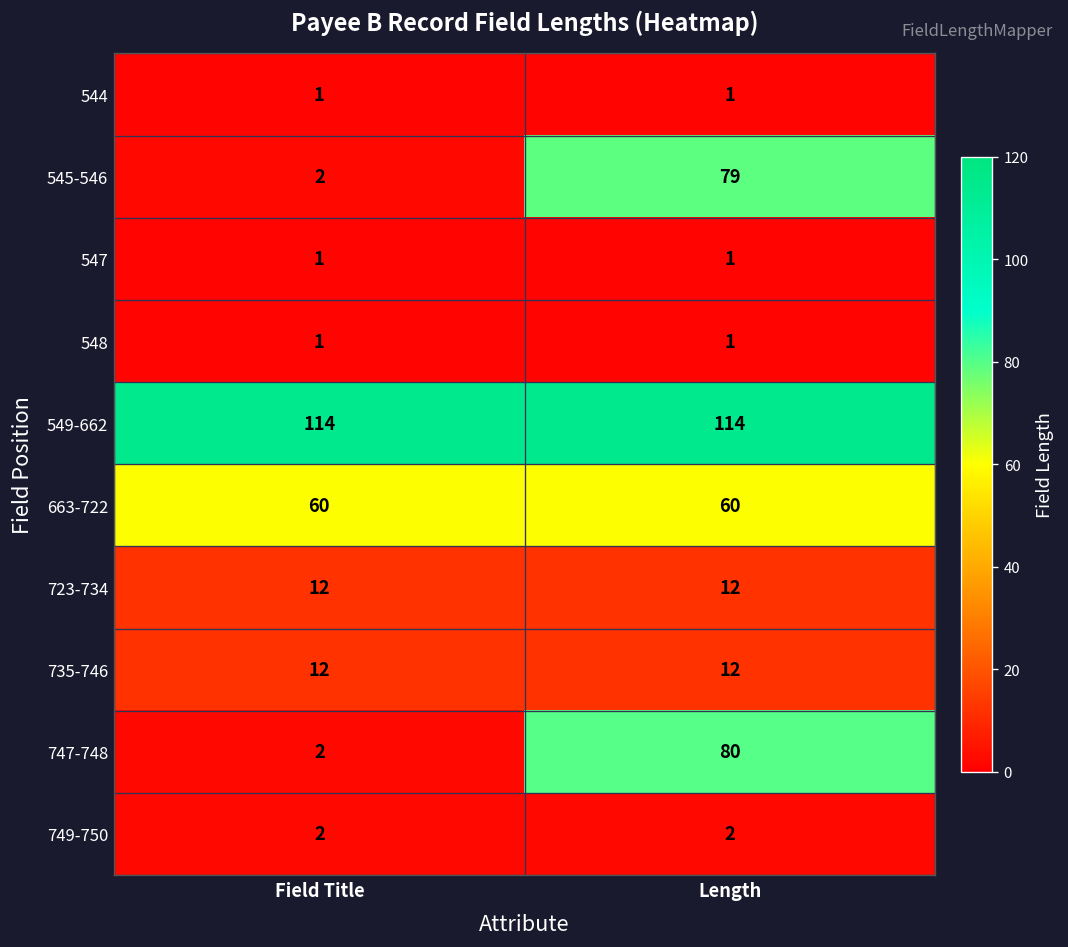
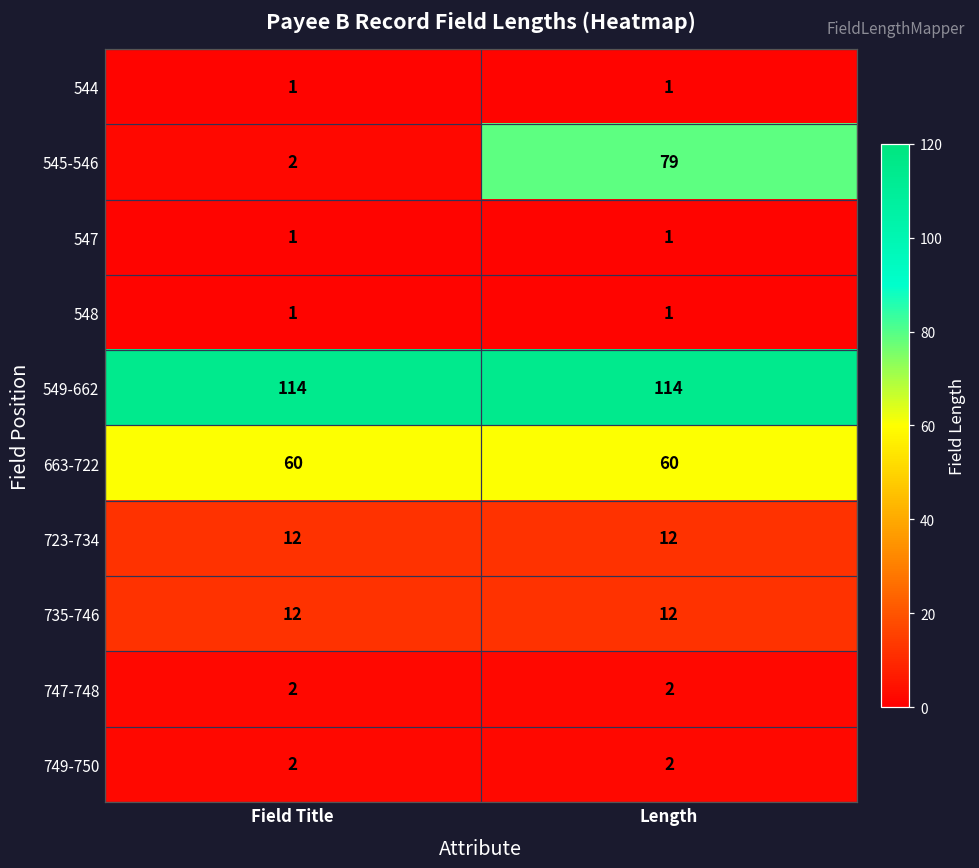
  {
    "544": {
      "Field Title": 1,
      "Length": 1
    },
    "545-546": {
      "Field Title": 2,
      "Length": 79
    },
    "547": {
      "Field Title": 1,
      "Length": 1
    },
    "548": {
      "Field Title": 1,
      "Length": 1
    },
    "549-662": {
      "Field Title": 114,
      "Length": 114
    },
    "663-722": {
      "Field Title": 60,
      "Length": 60
    },
    "723-734": {
      "Field Title": 12,
      "Length": 12
    },
    "735-746": {
      "Field Title": 12,
      "Length": 12
    },
    "747-748": {
      "Field Title": 2,
-     "Length": 80
+     "Length": 2
    },
    "749-750": {
      "Field Title": 2,
      "Length": 2
    }
  }
